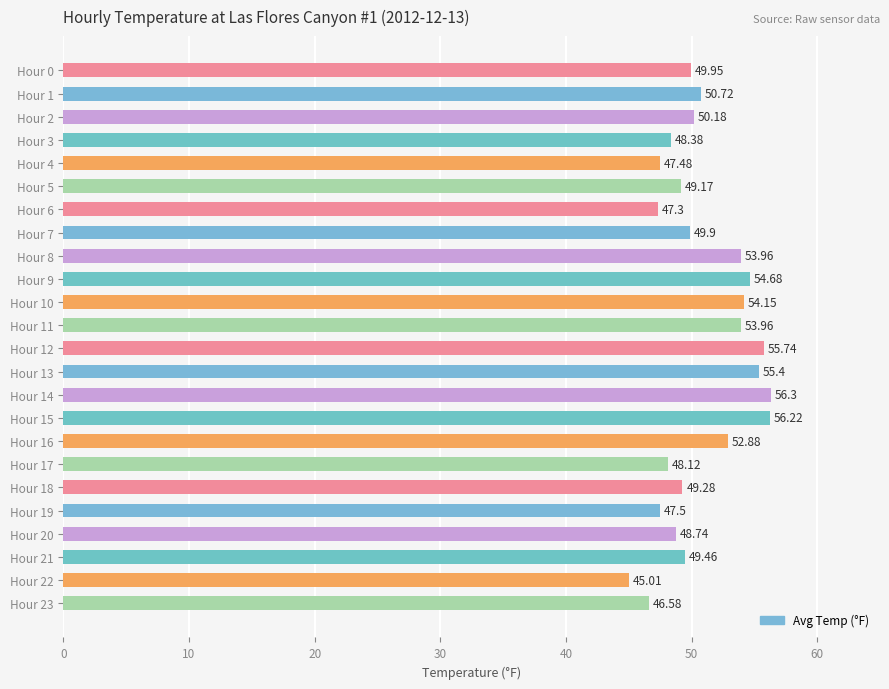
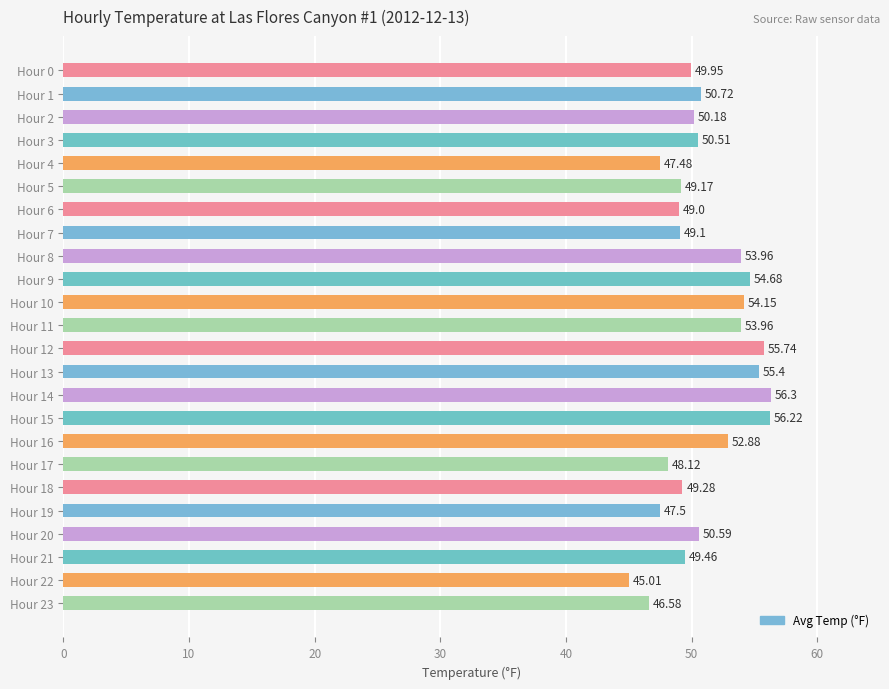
  {
    "Hour 0": 49.95,
    "Hour 1": 50.72,
    "Hour 2": 50.18,
-   "Hour 3": 48.38,
+   "Hour 3": 50.51,
    "Hour 4": 47.48,
    "Hour 5": 49.17,
-   "Hour 6": 47.3,
-   "Hour 7": 49.9,
+   "Hour 6": 49.0,
+   "Hour 7": 49.1,
    "Hour 8": 53.96,
    "Hour 9": 54.68,
    "Hour 10": 54.15,
    "Hour 11": 53.96,
    "Hour 12": 55.74,
    "Hour 13": 55.4,
    "Hour 14": 56.3,
    "Hour 15": 56.22,
    "Hour 16": 52.88,
    "Hour 17": 48.12,
    "Hour 18": 49.28,
    "Hour 19": 47.5,
-   "Hour 20": 48.74,
+   "Hour 20": 50.59,
    "Hour 21": 49.46,
    "Hour 22": 45.01,
    "Hour 23": 46.58
  }
